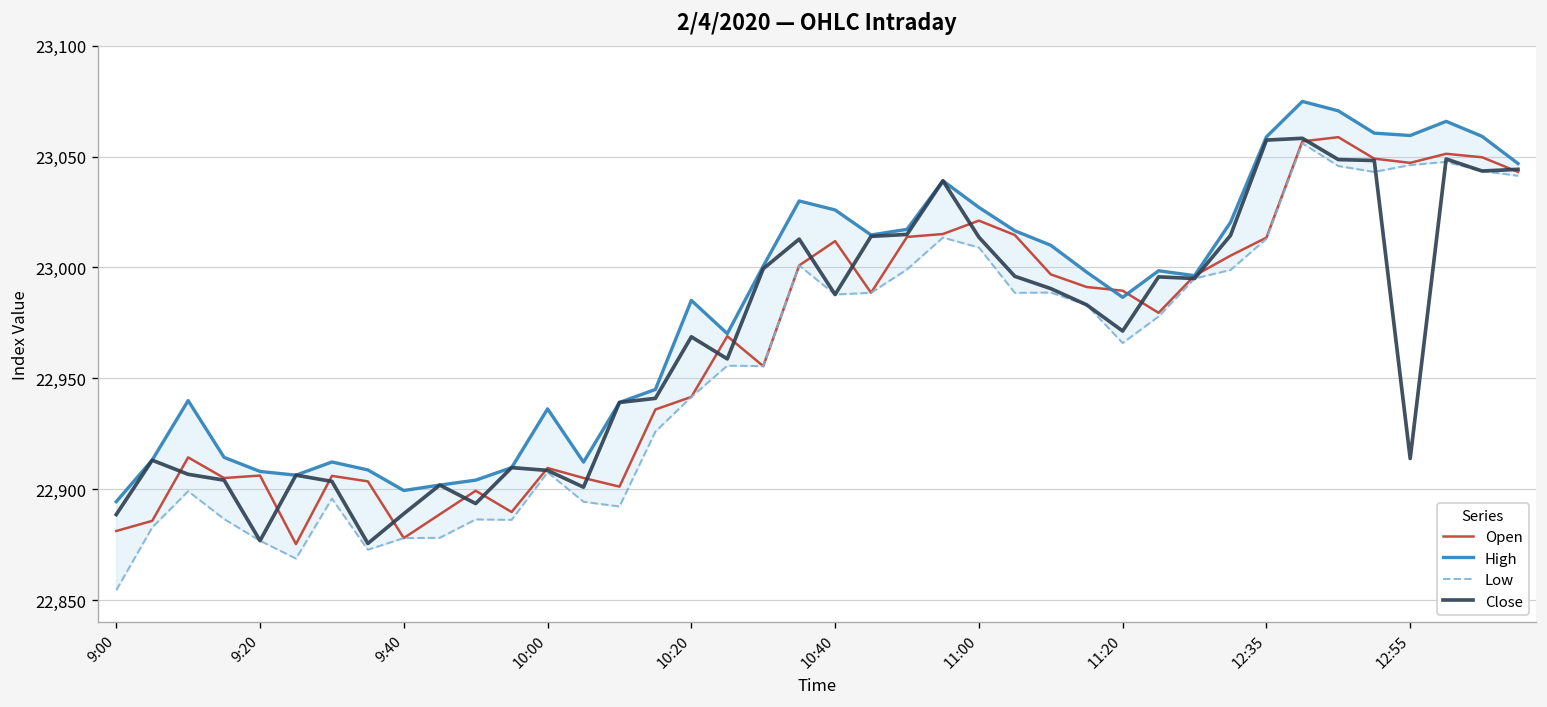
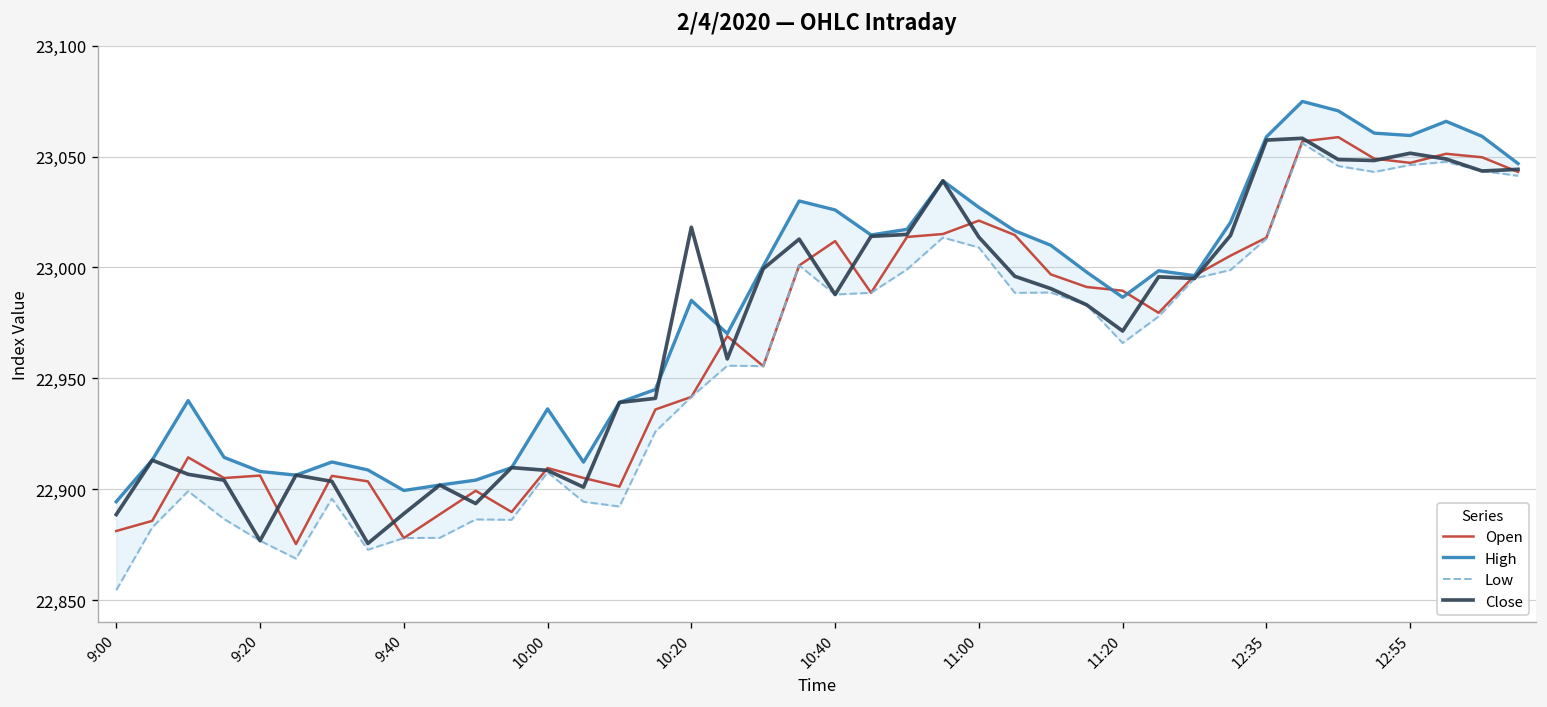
  {
    "Open": {
      "9:00": "22,881",
      "9:20": "22,906",
      "10:40": "23,012",
      "11:00": "23,021",
      "11:20": "22,990"
    },
    "High": {
      "9:00": "22,894",
      "9:20": "22,908",
      "9:40": "22,899",
      "10:00": "22,936",
      "10:20": "22,985",
      "10:40": "23,026",
      "11:00": "23,027",
      "11:20": "22,987",
      "12:35": "23,059",
      "12:55": "23,059"
    },
    "Low": {
      "9:00": "22,854",
      "11:00": "23,009",
      "11:20": "22,966"
    },
    "Close": {
      "9:00": "22,889",
      "9:40": "22,889",
-     "10:20": "22,969",
+     "10:20": "23,018",
      "11:00": "23,014",
      "11:20": "22,971",
      "12:35": "23,057",
-     "12:55": "22,914"
+     "12:55": "23,051"
    }
  }
